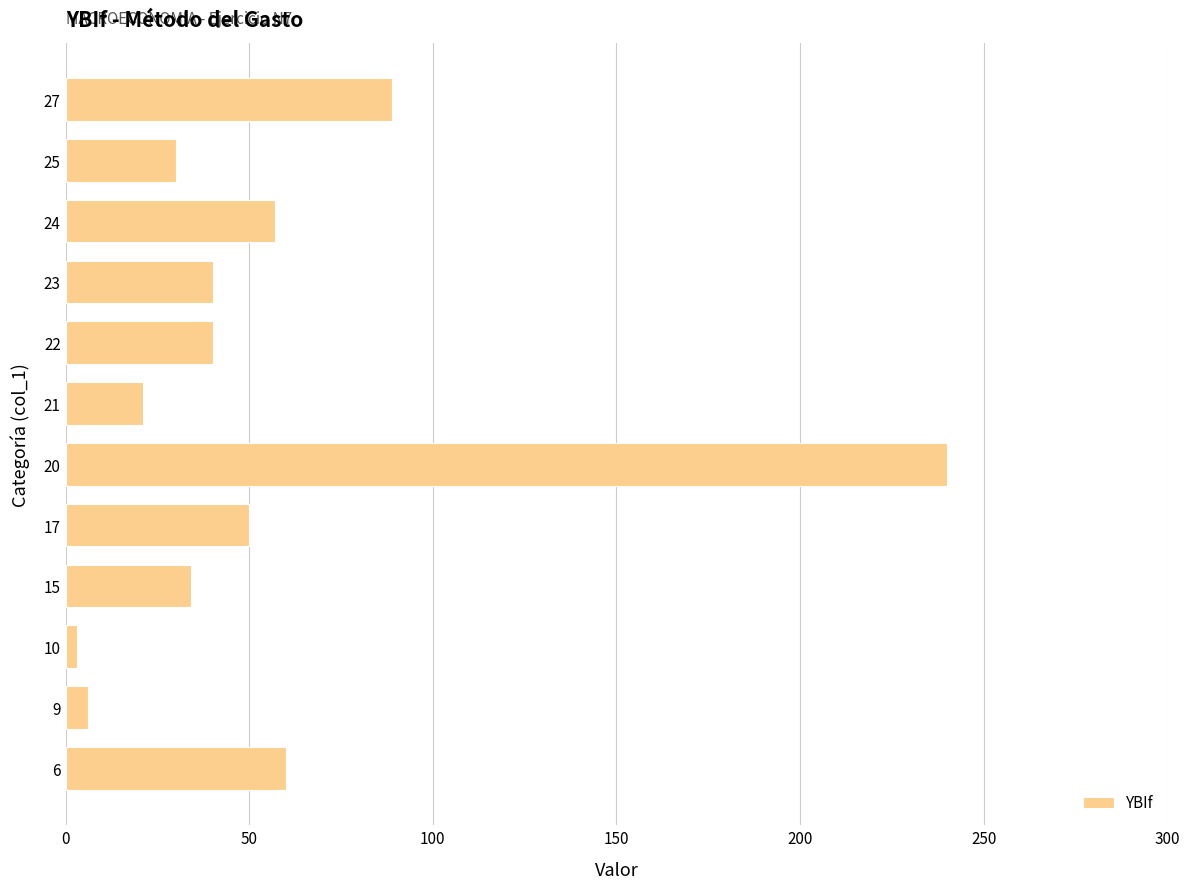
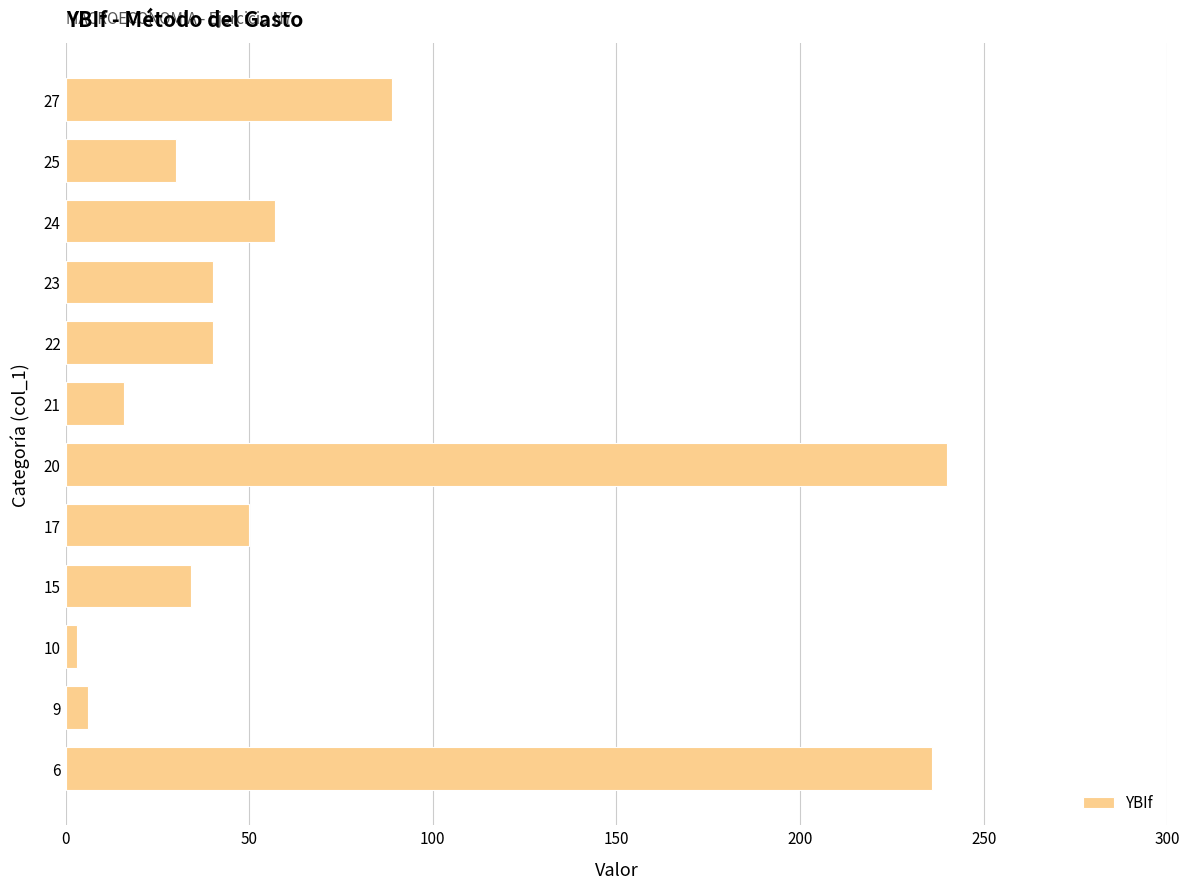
  {
    "27": 89,
    "25": 30,
    "24": 57,
    "23": 40,
    "22": 40,
-   "21": 21,
+   "21": 16,
    "20": 240,
    "17": 50,
    "15": 34,
    "10": 3,
    "9": 6,
-   "6": 60
+   "6": 236
  }
